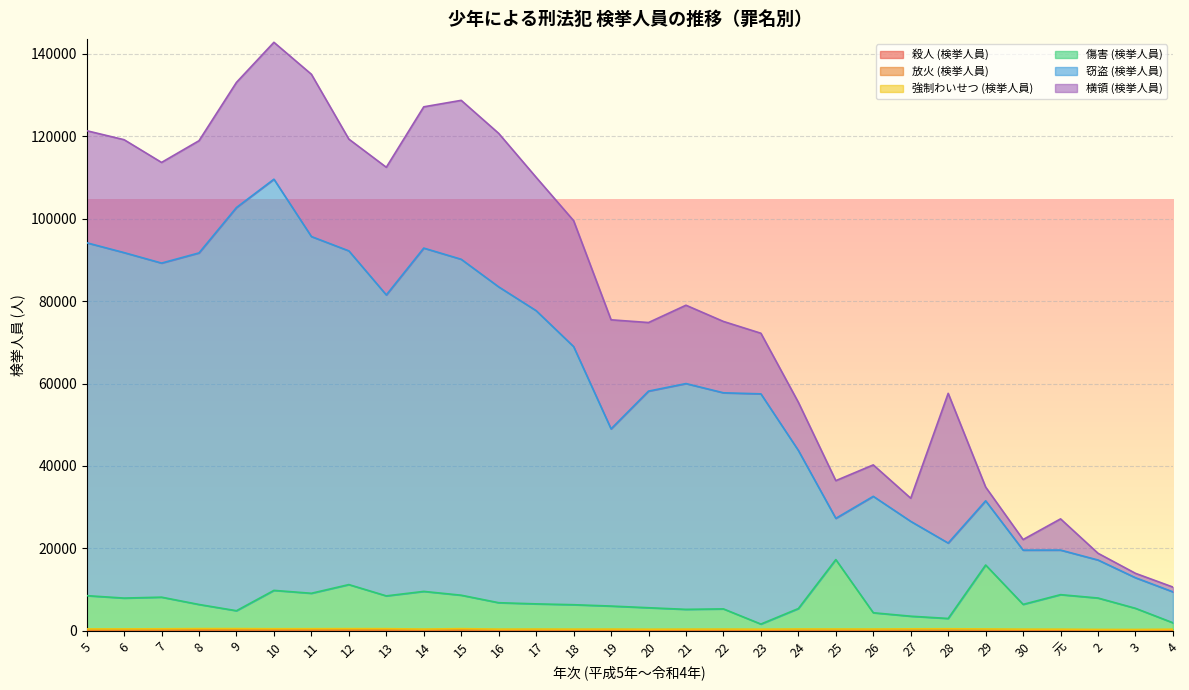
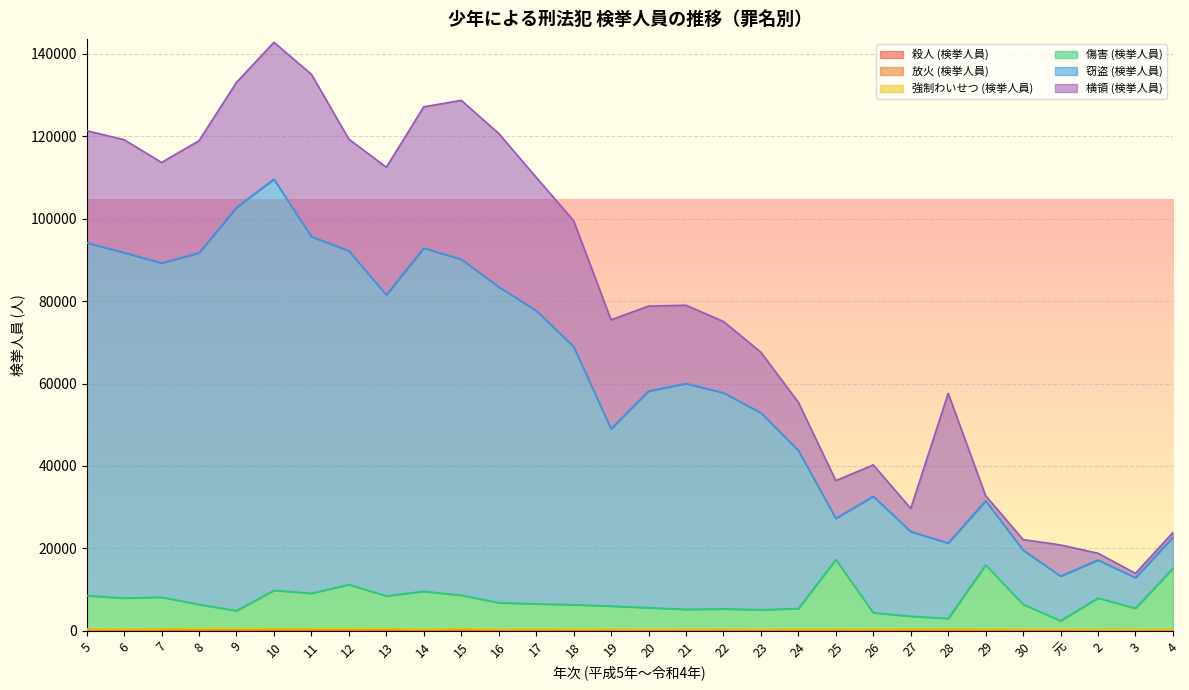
  {
    "傷害 (検挙人員)": {
      "5": 8000,
      "6": 7000,
      "7": 8000,
      "8": 6000,
      "9": 4000,
      "10": 9000,
      "11": 9000,
      "12": 11000,
      "13": 8000,
      "14": 9000,
      "15": 8000,
      "16": 6000,
      "17": 6000,
      "18": 6000,
      "19": 6000,
      "20": 5000,
      "21": 5000,
      "22": 5000,
-     "23": 1000,
+     "23": 5000,
      "24": 5000,
      "25": 17000,
      "26": 4000,
      "27": 3000,
      "28": 2000,
      "29": 16000,
      "30": 6000,
-     "元": 8000,
+     "元": 2000,
      "2": 8000,
      "3": 5000,
-     "4": 2000
+     "4": 15000
    },
    "窃盗 (検挙人員)": {
      "5": 86000,
      "6": 84000,
      "7": 81000,
      "8": 85000,
      "9": 98000,
      "10": 100000,
      "11": 87000,
      "12": 81000,
      "13": 73000,
      "14": 83000,
      "15": 82000,
      "16": 77000,
      "17": 71000,
      "18": 63000,
      "19": 43000,
      "20": 53000,
      "21": 55000,
      "22": 52000,
-     "23": 56000,
+     "23": 48000,
      "24": 38000,
      "25": 10000,
      "26": 28000,
-     "27": 23000,
+     "27": 21000,
      "28": 18000,
      "29": 16000,
      "30": 13000,
      "元": 11000,
      "2": 9000,
      "3": 7000,
      "4": 8000
    },
    "横領 (検挙人員)": {
      "5": 27000,
      "6": 27000,
      "7": 24000,
      "8": 27000,
      "9": 30000,
      "10": 33000,
      "11": 39000,
      "12": 27000,
      "13": 31000,
      "14": 34000,
      "15": 39000,
      "16": 37000,
      "17": 32000,
      "18": 31000,
      "19": 26000,
-     "20": 17000,
+     "20": 21000,
      "21": 19000,
      "22": 17000,
      "23": 15000,
      "24": 12000,
      "25": 9000,
      "26": 8000,
      "27": 6000,
      "28": 36000,
-     "29": 3000,
+     "29": 1000,
      "30": 3000,
      "元": 8000,
      "2": 2000,
      "3": 1000,
      "4": 1000
    }
  }
